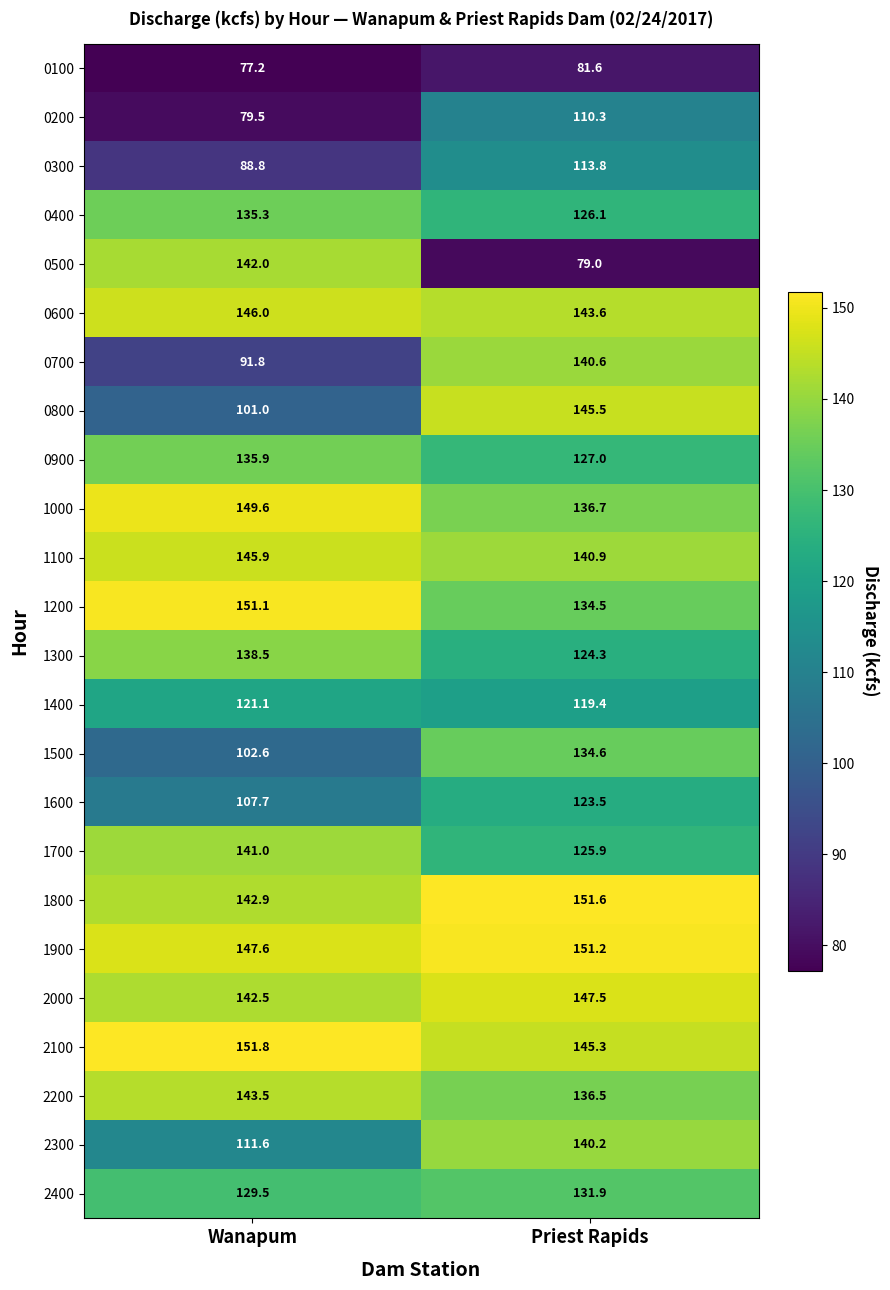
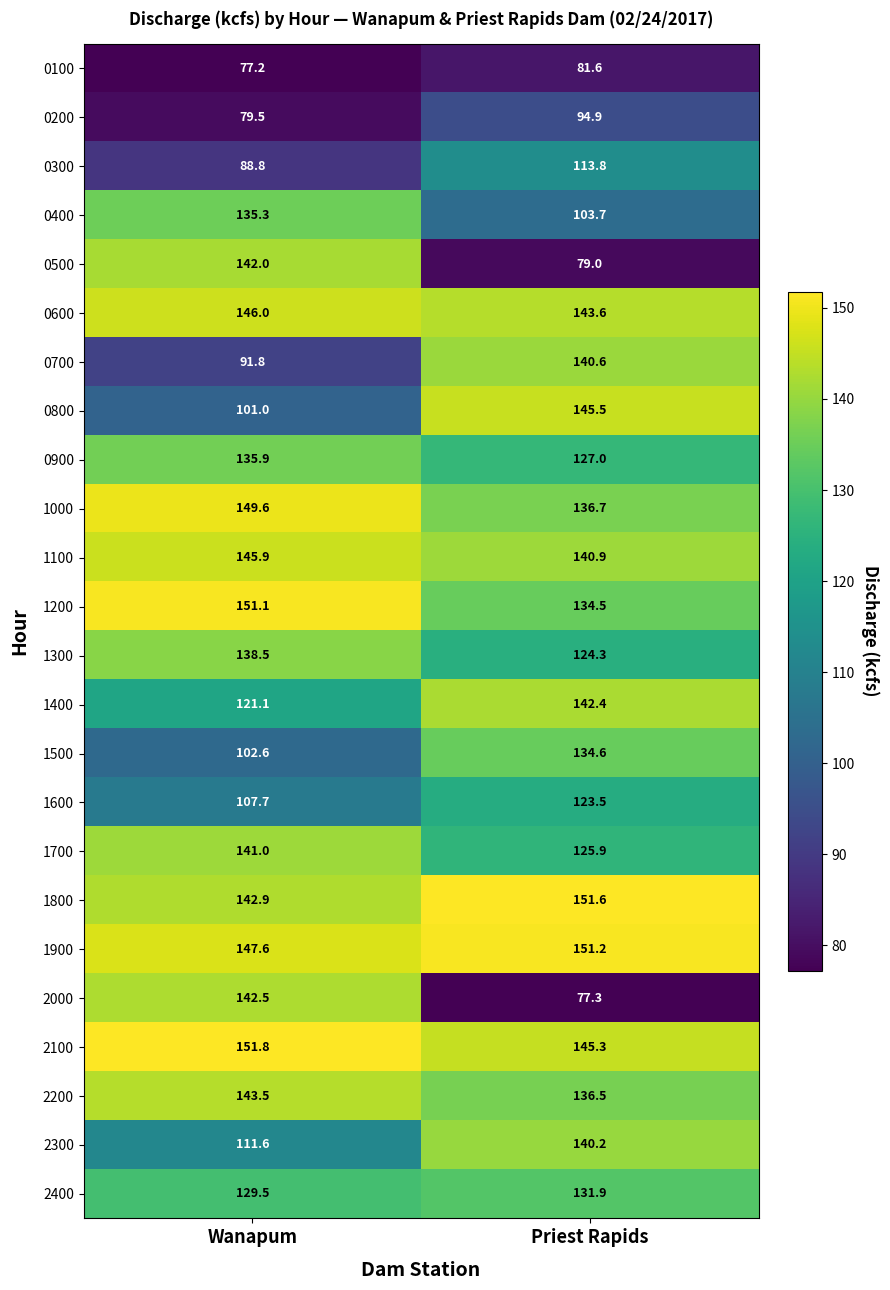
  {
    "0100": {
      "Wanapum": 77.2,
      "Priest Rapids": 81.6
    },
    "0200": {
      "Wanapum": 79.5,
-     "Priest Rapids": 110.3
+     "Priest Rapids": 94.9
    },
    "0300": {
      "Wanapum": 88.8,
      "Priest Rapids": 113.8
    },
    "0400": {
      "Wanapum": 135.3,
-     "Priest Rapids": 126.1
+     "Priest Rapids": 103.7
    },
    "0500": {
      "Wanapum": 142.0,
      "Priest Rapids": 79.0
    },
    "0600": {
      "Wanapum": 146.0,
      "Priest Rapids": 143.6
    },
    "0700": {
      "Wanapum": 91.8,
      "Priest Rapids": 140.6
    },
    "0800": {
      "Wanapum": 101.0,
      "Priest Rapids": 145.5
    },
    "0900": {
      "Wanapum": 135.9,
      "Priest Rapids": 127.0
    },
    "1000": {
      "Wanapum": 149.6,
      "Priest Rapids": 136.7
    },
    "1100": {
      "Wanapum": 145.9,
      "Priest Rapids": 140.9
    },
    "1200": {
      "Wanapum": 151.1,
      "Priest Rapids": 134.5
    },
    "1300": {
      "Wanapum": 138.5,
      "Priest Rapids": 124.3
    },
    "1400": {
      "Wanapum": 121.1,
-     "Priest Rapids": 119.4
+     "Priest Rapids": 142.4
    },
    "1500": {
      "Wanapum": 102.6,
      "Priest Rapids": 134.6
    },
    "1600": {
      "Wanapum": 107.7,
      "Priest Rapids": 123.5
    },
    "1700": {
      "Wanapum": 141.0,
      "Priest Rapids": 125.9
    },
    "1800": {
      "Wanapum": 142.9,
      "Priest Rapids": 151.6
    },
    "1900": {
      "Wanapum": 147.6,
      "Priest Rapids": 151.2
    },
    "2000": {
      "Wanapum": 142.5,
-     "Priest Rapids": 147.5
+     "Priest Rapids": 77.3
    },
    "2100": {
      "Wanapum": 151.8,
      "Priest Rapids": 145.3
    },
    "2200": {
      "Wanapum": 143.5,
      "Priest Rapids": 136.5
    },
    "2300": {
      "Wanapum": 111.6,
      "Priest Rapids": 140.2
    },
    "2400": {
      "Wanapum": 129.5,
      "Priest Rapids": 131.9
    }
  }
